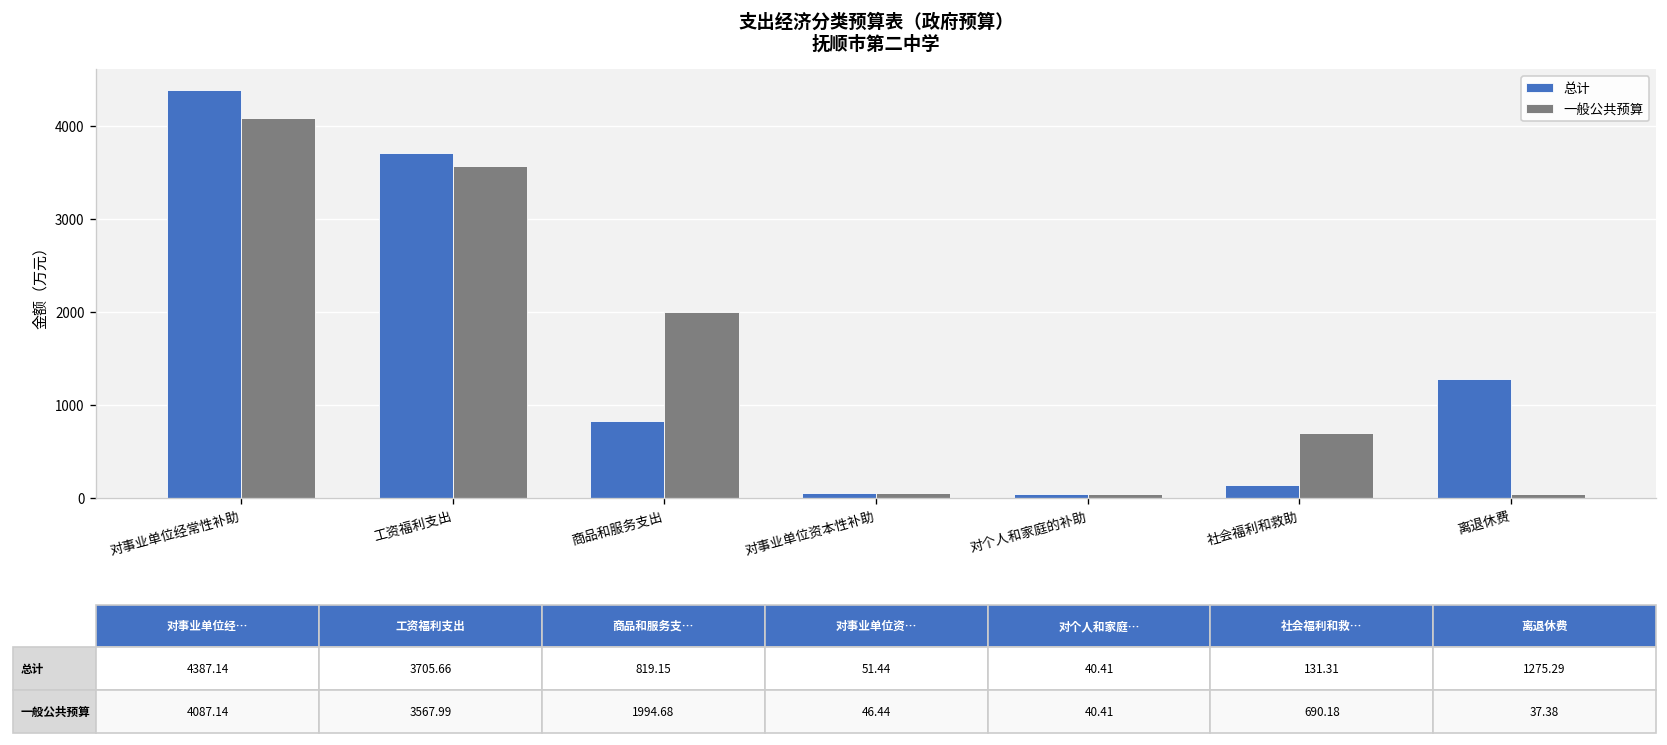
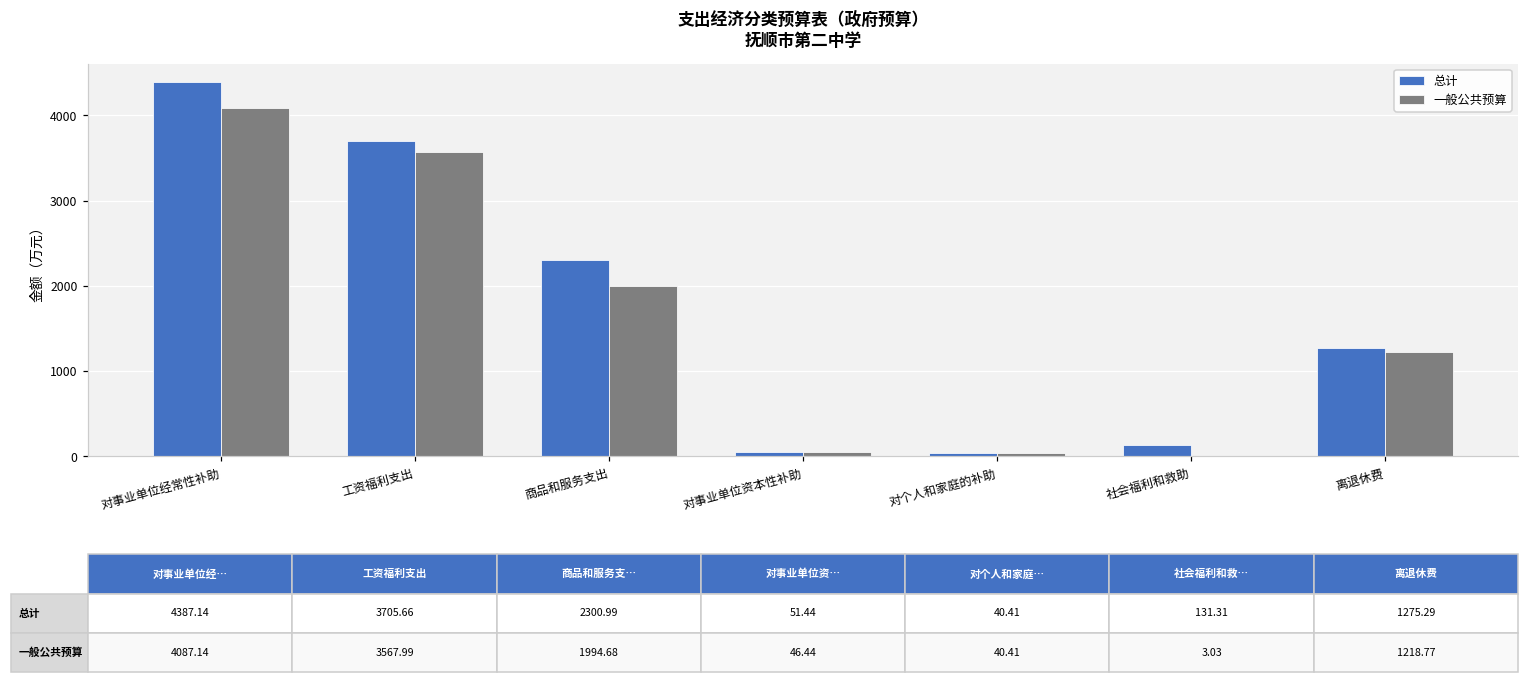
  {
    "总计": {
-     "商品和服务支出": 819.15
+     "商品和服务支出": 2300.99
    },
    "一般公共预算": {
-     "社会福利和救助": 690.18,
-     "离退休费": 37.38
+     "社会福利和救助": 3.03,
+     "离退休费": 1218.77
    }
  }
